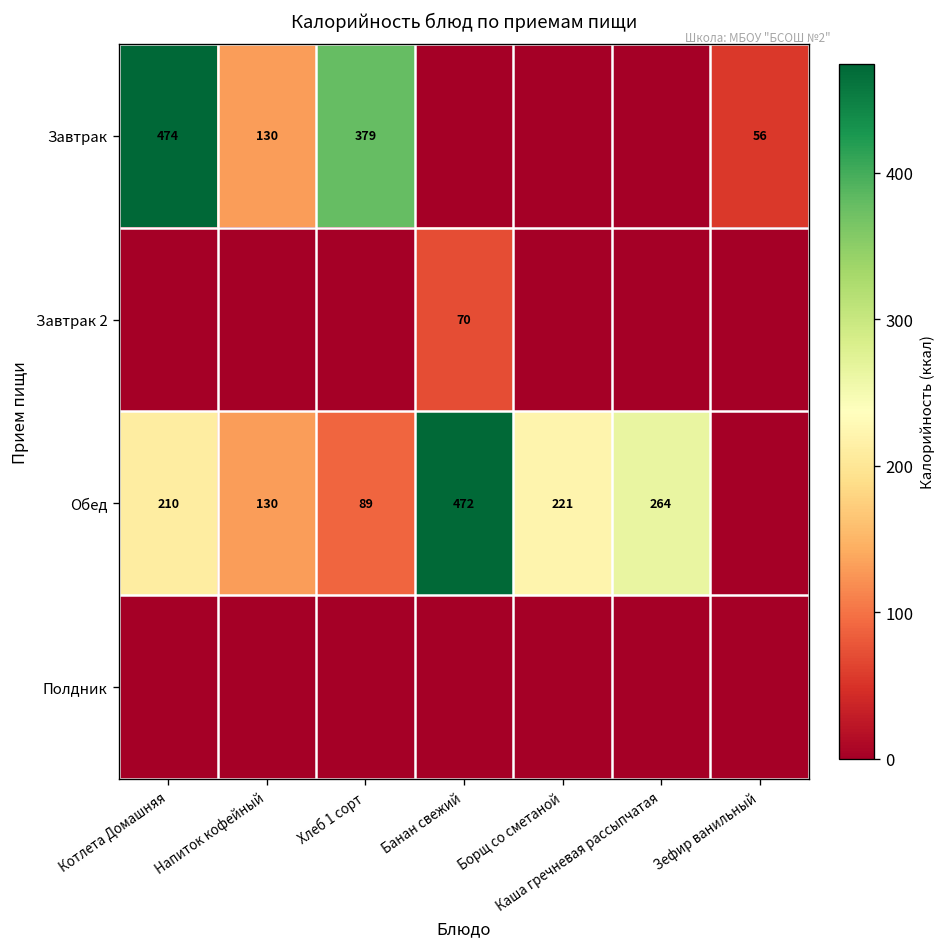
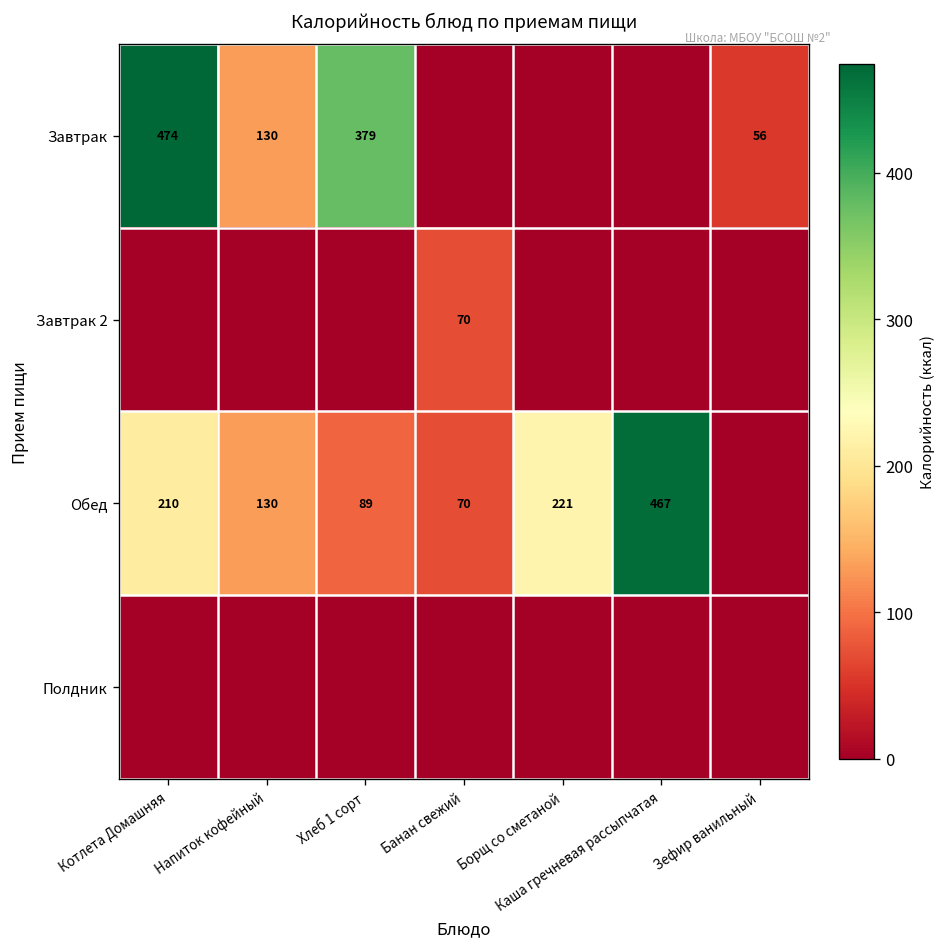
  {
    "Завтрак": {
      "Котлета Домашняя": 474,
      "Напиток кофейный": 130,
      "Хлеб 1 сорт": 379,
      "Зефир ванильный": 56
    },
    "Завтрак 2": {
      "Банан свежий": 70
    },
    "Обед": {
      "Котлета Домашняя": 210,
      "Напиток кофейный": 130,
      "Хлеб 1 сорт": 89,
-     "Банан свежий": 472,
+     "Банан свежий": 70,
      "Борщ со сметаной": 221,
-     "Каша гречневая рассыпчатая": 264
+     "Каша гречневая рассыпчатая": 467
    }
  }
